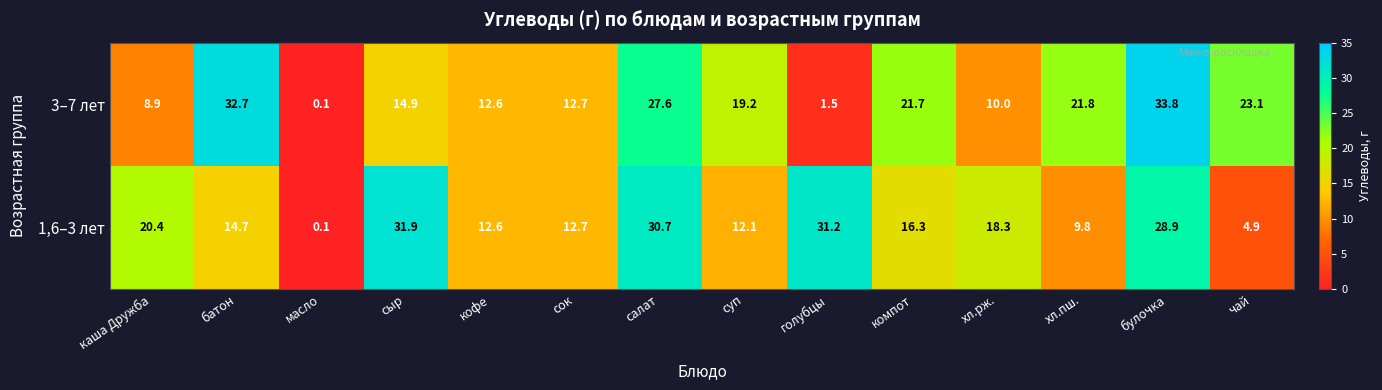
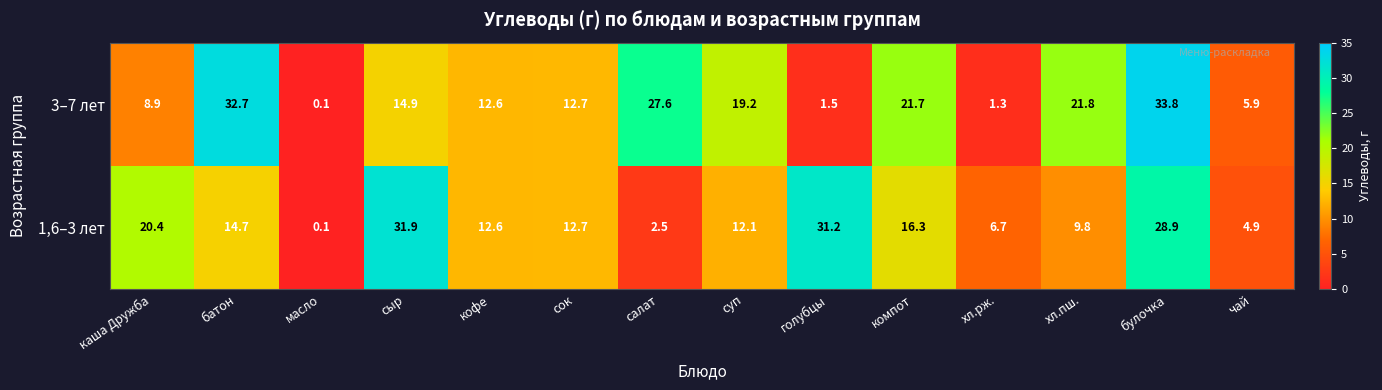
  {
    "3–7 лет": {
      "каша Дружба": 8.9,
      "батон": 32.7,
      "масло": 0.1,
      "сыр": 14.9,
      "кофе": 12.6,
      "сок": 12.7,
      "салат": 27.6,
      "суп": 19.2,
      "голубцы": 1.5,
      "компот": 21.7,
-     "хл.рж.": 10.0,
+     "хл.рж.": 1.3,
      "хл.пш.": 21.8,
      "булочка": 33.8,
-     "чай": 23.1
+     "чай": 5.9
    },
    "1,6–3 лет": {
      "каша Дружба": 20.4,
      "батон": 14.7,
      "масло": 0.1,
      "сыр": 31.9,
      "кофе": 12.6,
      "сок": 12.7,
-     "салат": 30.7,
+     "салат": 2.5,
      "суп": 12.1,
      "голубцы": 31.2,
      "компот": 16.3,
-     "хл.рж.": 18.3,
+     "хл.рж.": 6.7,
      "хл.пш.": 9.8,
      "булочка": 28.9,
      "чай": 4.9
    }
  }
